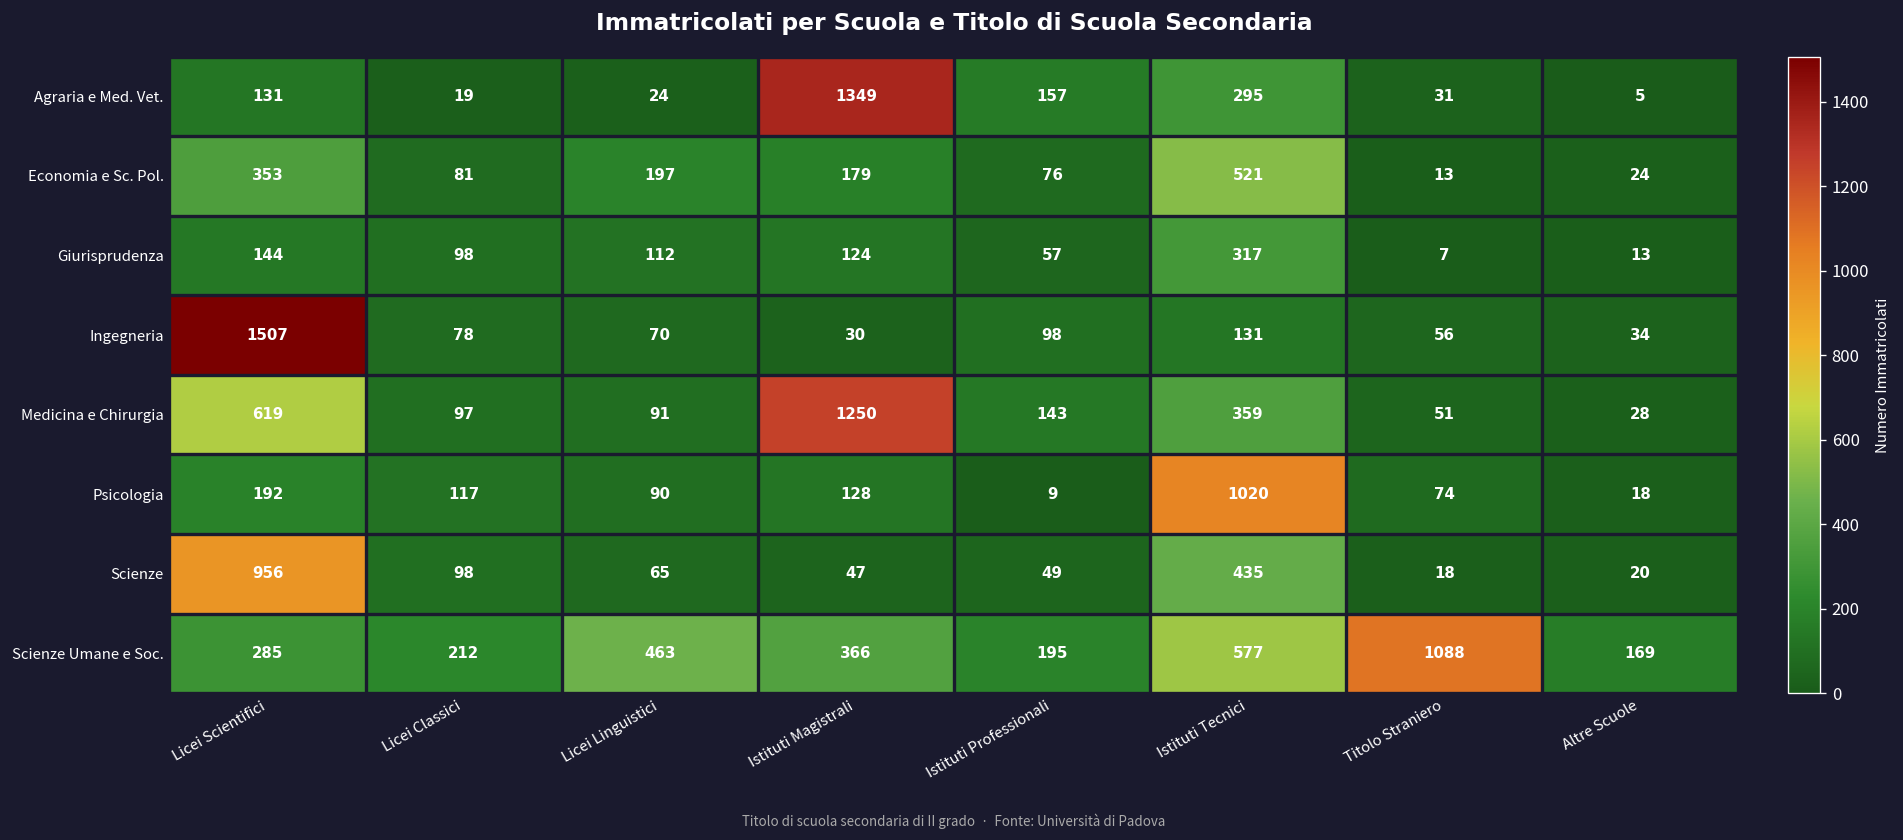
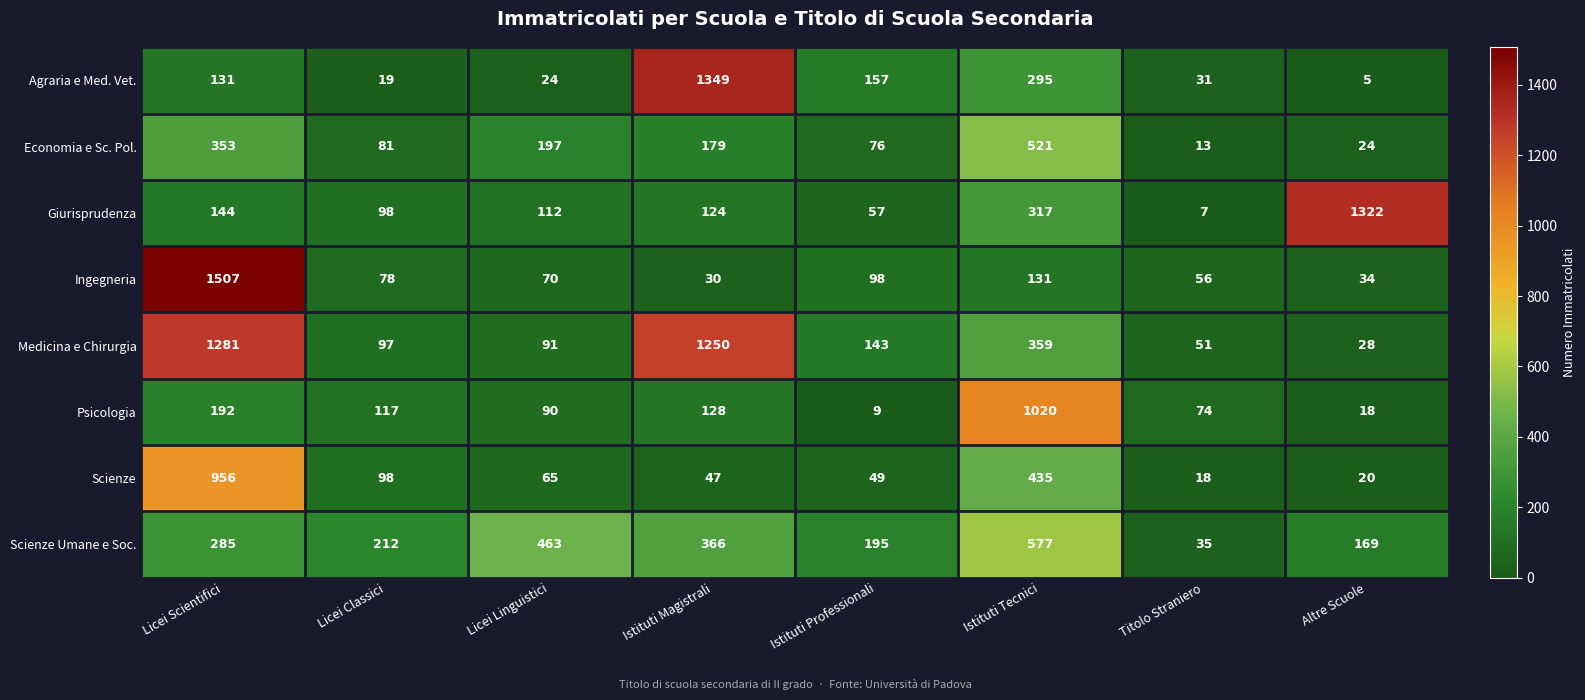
  {
    "Agraria e Med. Vet.": {
      "Licei Scientifici": 131,
      "Licei Classici": 19,
      "Licei Linguistici": 24,
      "Istituti Magistrali": 1349,
      "Istituti Professionali": 157,
      "Istituti Tecnici": 295,
      "Titolo Straniero": 31,
      "Altre Scuole": 5
    },
    "Economia e Sc. Pol.": {
      "Licei Scientifici": 353,
      "Licei Classici": 81,
      "Licei Linguistici": 197,
      "Istituti Magistrali": 179,
      "Istituti Professionali": 76,
      "Istituti Tecnici": 521,
      "Titolo Straniero": 13,
      "Altre Scuole": 24
    },
    "Giurisprudenza": {
      "Licei Scientifici": 144,
      "Licei Classici": 98,
      "Licei Linguistici": 112,
      "Istituti Magistrali": 124,
      "Istituti Professionali": 57,
      "Istituti Tecnici": 317,
      "Titolo Straniero": 7,
-     "Altre Scuole": 13
+     "Altre Scuole": 1322
    },
    "Ingegneria": {
      "Licei Scientifici": 1507,
      "Licei Classici": 78,
      "Licei Linguistici": 70,
      "Istituti Magistrali": 30,
      "Istituti Professionali": 98,
      "Istituti Tecnici": 131,
      "Titolo Straniero": 56,
      "Altre Scuole": 34
    },
    "Medicina e Chirurgia": {
-     "Licei Scientifici": 619,
+     "Licei Scientifici": 1281,
      "Licei Classici": 97,
      "Licei Linguistici": 91,
      "Istituti Magistrali": 1250,
      "Istituti Professionali": 143,
      "Istituti Tecnici": 359,
      "Titolo Straniero": 51,
      "Altre Scuole": 28
    },
    "Psicologia": {
      "Licei Scientifici": 192,
      "Licei Classici": 117,
      "Licei Linguistici": 90,
      "Istituti Magistrali": 128,
      "Istituti Professionali": 9,
      "Istituti Tecnici": 1020,
      "Titolo Straniero": 74,
      "Altre Scuole": 18
    },
    "Scienze": {
      "Licei Scientifici": 956,
      "Licei Classici": 98,
      "Licei Linguistici": 65,
      "Istituti Magistrali": 47,
      "Istituti Professionali": 49,
      "Istituti Tecnici": 435,
      "Titolo Straniero": 18,
      "Altre Scuole": 20
    },
    "Scienze Umane e Soc.": {
      "Licei Scientifici": 285,
      "Licei Classici": 212,
      "Licei Linguistici": 463,
      "Istituti Magistrali": 366,
      "Istituti Professionali": 195,
      "Istituti Tecnici": 577,
-     "Titolo Straniero": 1088,
+     "Titolo Straniero": 35,
      "Altre Scuole": 169
    }
  }
